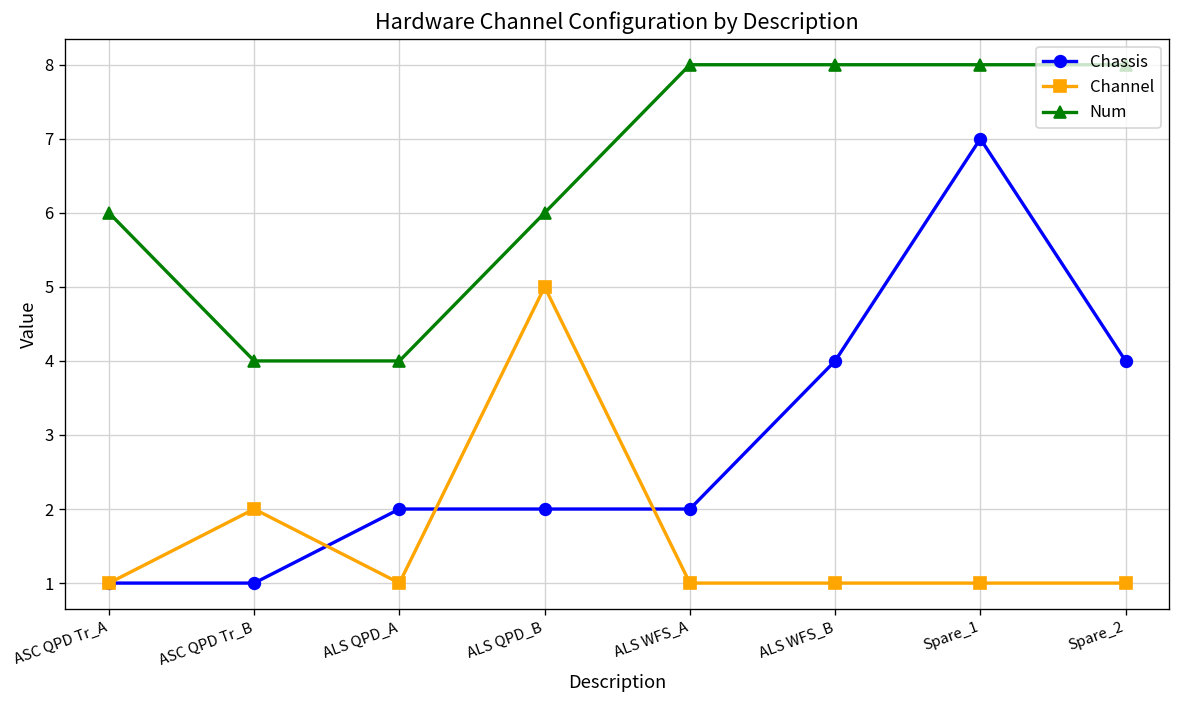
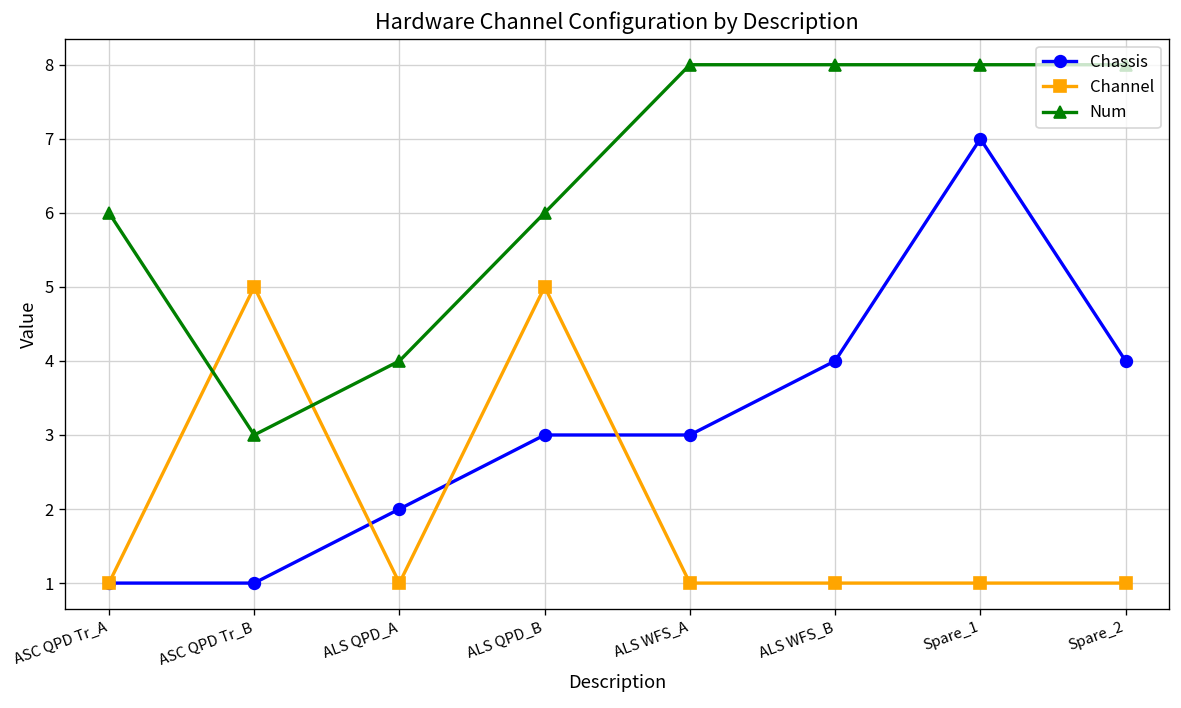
  {
    "Chassis": {
      "ASC QPD Tr_B": 1,
      "ALS QPD_A": 2,
-     "ALS QPD_B": 2,
-     "ALS WFS_A": 2,
+     "ALS QPD_B": 3,
+     "ALS WFS_A": 3,
      "ALS WFS_B": 4,
      "Spare_1": 7,
      "Spare_2": 4
    },
    "Channel": {
-     "ASC QPD Tr_B": 2,
+     "ASC QPD Tr_B": 5,
      "ALS QPD_A": 1,
      "ALS QPD_B": 5,
      "ALS WFS_A": 1,
      "ALS WFS_B": 1,
      "Spare_1": 1,
      "Spare_2": 1
    },
    "Num": {
      "ASC QPD Tr_A": 6,
-     "ASC QPD Tr_B": 4,
+     "ASC QPD Tr_B": 3,
      "ALS QPD_A": 4,
      "ALS QPD_B": 6,
      "ALS WFS_A": 8,
      "ALS WFS_B": 8,
      "Spare_1": 8
    }
  }
